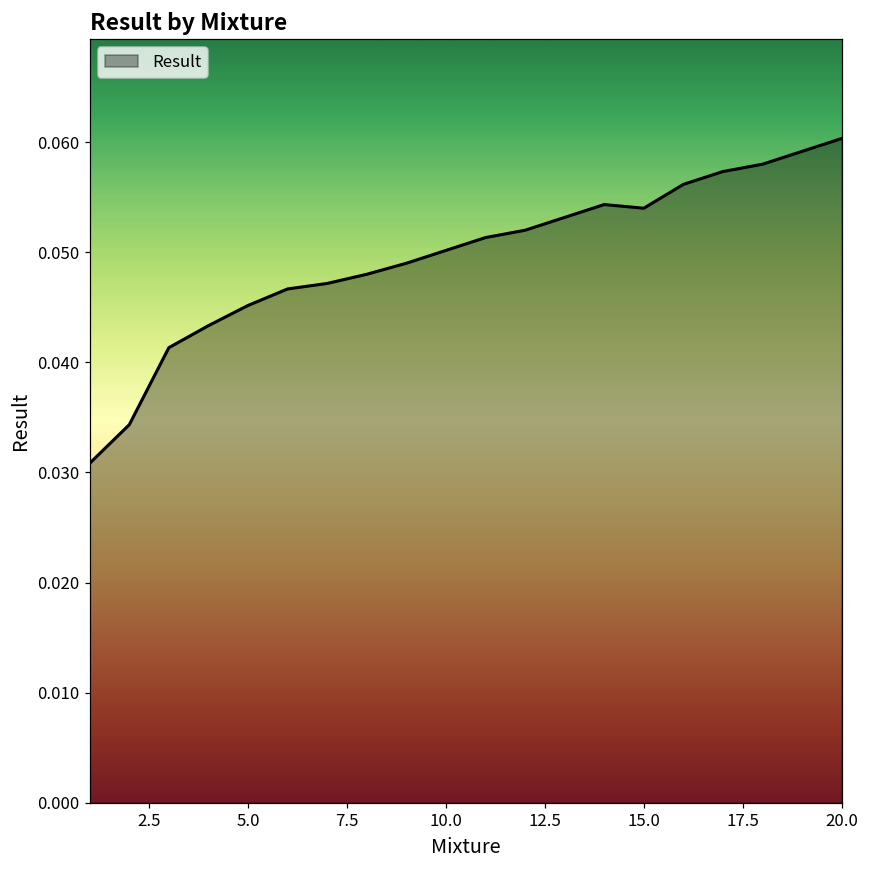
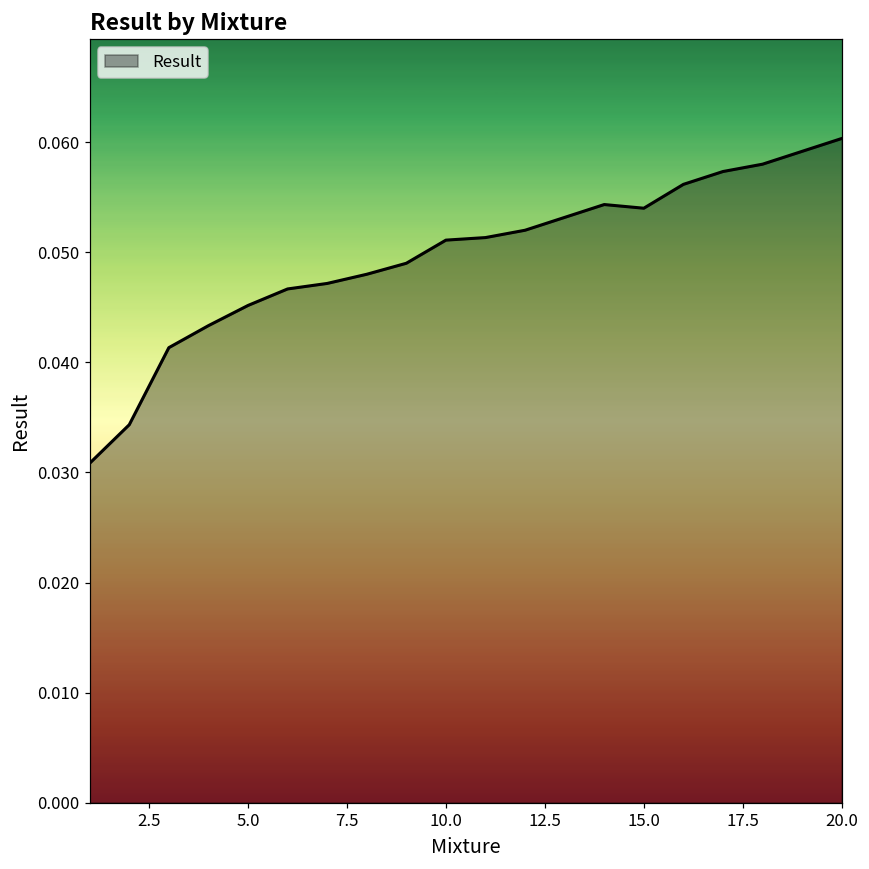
  {
    "5.0": 0.0452,
-   "10.0": 0.0502,
+   "10.0": 0.0511,
    "15.0": 0.0540,
    "20.0": 0.0603
  }
